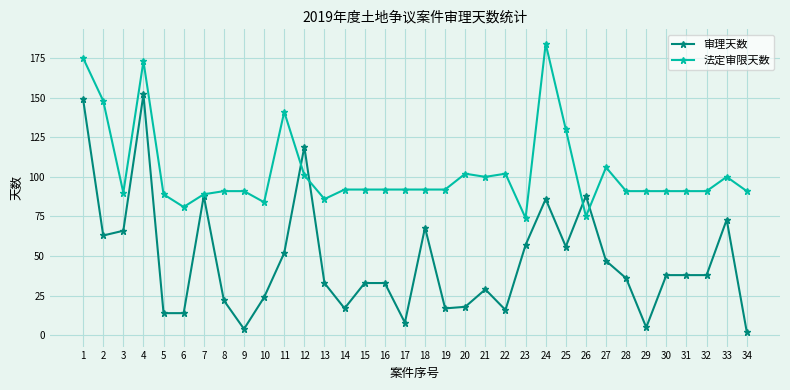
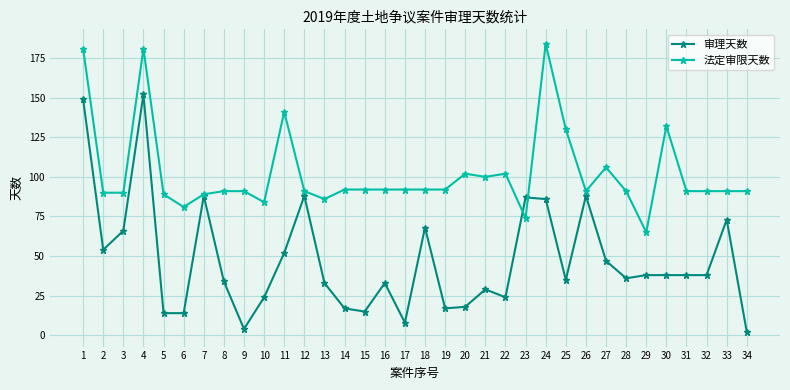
  {
    "审理天数": {
      "1": 149,
-     "2": 63,
+     "2": 54,
      "3": 66,
      "4": 152,
      "5": 14,
      "6": 14,
-     "8": 22,
+     "8": 34,
      "9": 4,
      "10": 24,
      "11": 52,
-     "12": 119,
+     "12": 88,
      "13": 33,
      "14": 17,
-     "15": 33,
+     "15": 15,
      "16": 33,
      "17": 8,
      "18": 68,
      "19": 17,
      "20": 18,
      "21": 29,
-     "22": 16,
-     "23": 57,
+     "22": 24,
+     "23": 87,
      "24": 86,
-     "25": 56,
+     "25": 35,
      "26": 88,
      "27": 47,
      "28": 36,
-     "29": 5,
+     "29": 38,
      "30": 38,
      "31": 38,
      "32": 38,
      "33": 73,
      "34": 2
    },
    "法定审限天数": {
-     "1": 175,
-     "2": 148,
+     "1": 181,
+     "2": 90,
      "3": 90,
-     "4": 173,
+     "4": 181,
      "5": 89,
      "6": 81,
      "8": 91,
      "9": 91,
      "10": 84,
      "11": 141,
-     "12": 101,
+     "12": 91,
      "13": 86,
      "14": 92,
      "15": 92,
      "16": 92,
      "17": 92,
      "18": 92,
      "19": 92,
      "20": 102,
      "21": 100,
      "22": 102,
      "23": 74,
      "24": 184,
      "25": 130,
-     "26": 75,
+     "26": 91,
      "27": 106,
      "28": 91,
-     "29": 91,
-     "30": 91,
+     "29": 65,
+     "30": 132,
      "31": 91,
      "32": 91,
-     "33": 100,
+     "33": 91,
      "34": 91
    }
  }
